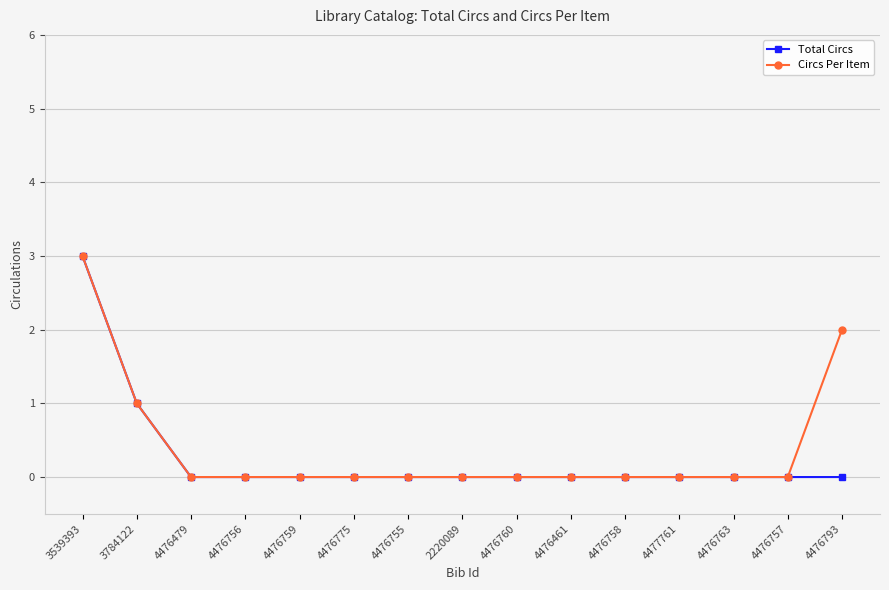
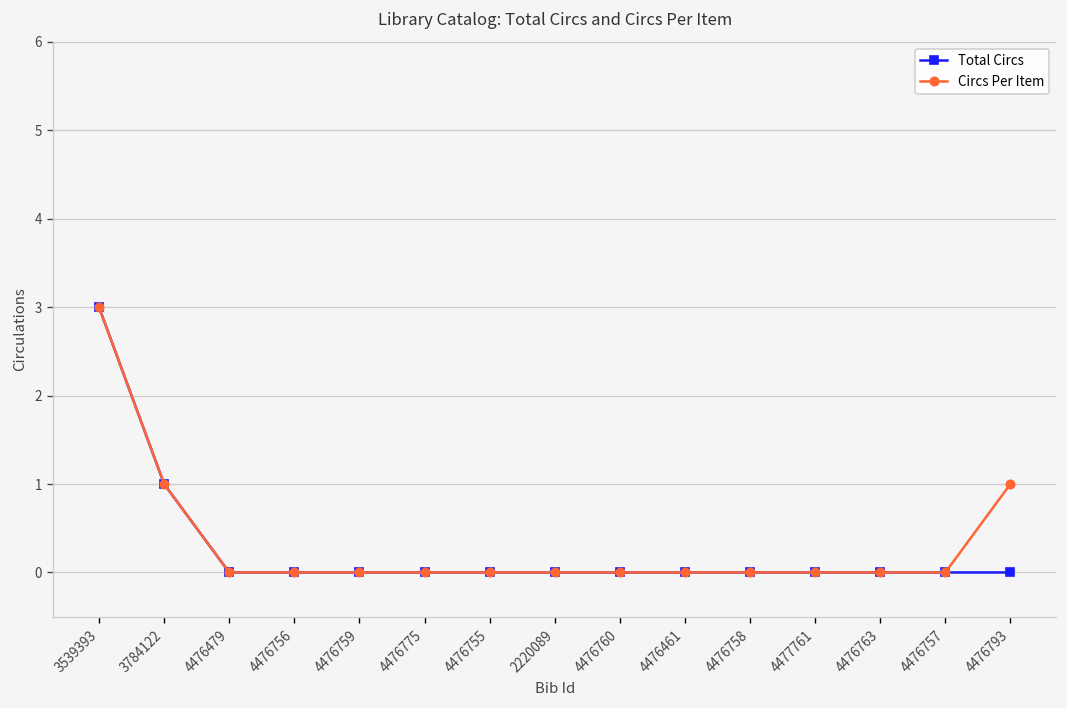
  {
    "Total Circs": {
      "4476793": 0
    },
    "Circs Per Item": {
-     "4476793": 2
+     "4476793": 1
    }
  }
